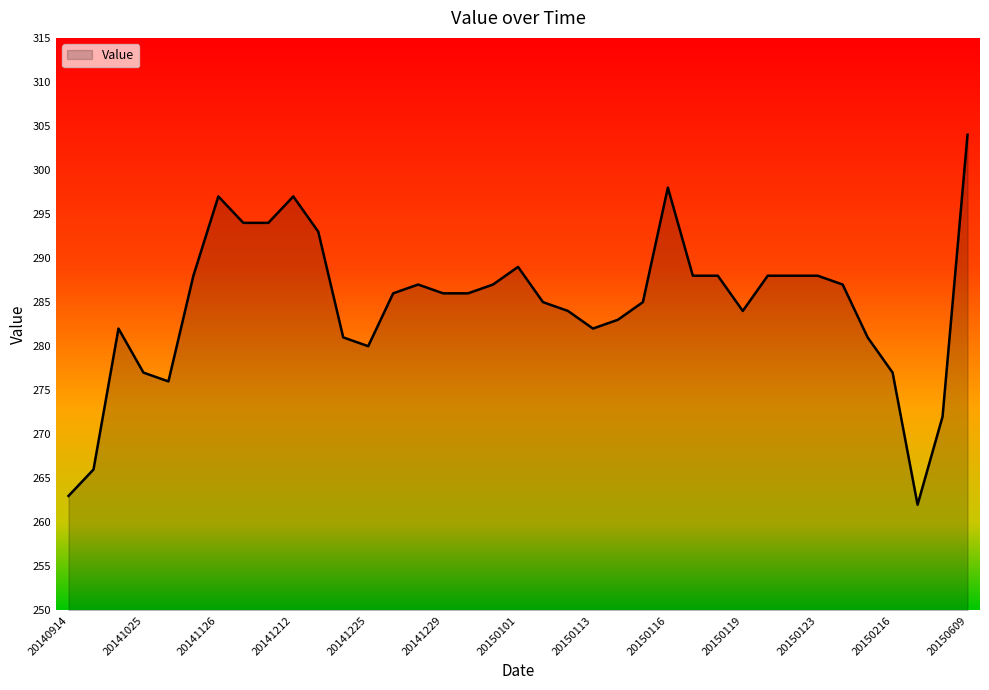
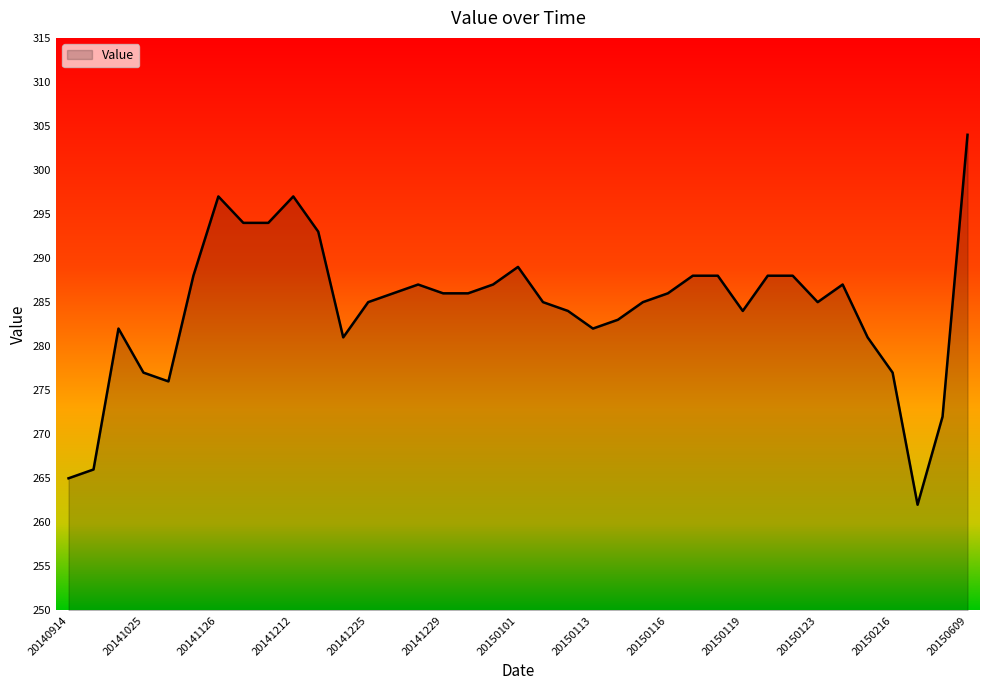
  {
-   "20140914": 263,
+   "20140914": 265,
    "20141025": 277,
    "20141126": 297,
    "20141212": 297,
-   "20141225": 280,
+   "20141225": 285,
    "20141229": 286,
    "20150101": 289,
    "20150113": 282,
-   "20150116": 298,
+   "20150116": 286,
    "20150119": 284,
-   "20150123": 288,
+   "20150123": 285,
    "20150216": 277,
    "20150609": 304
  }
